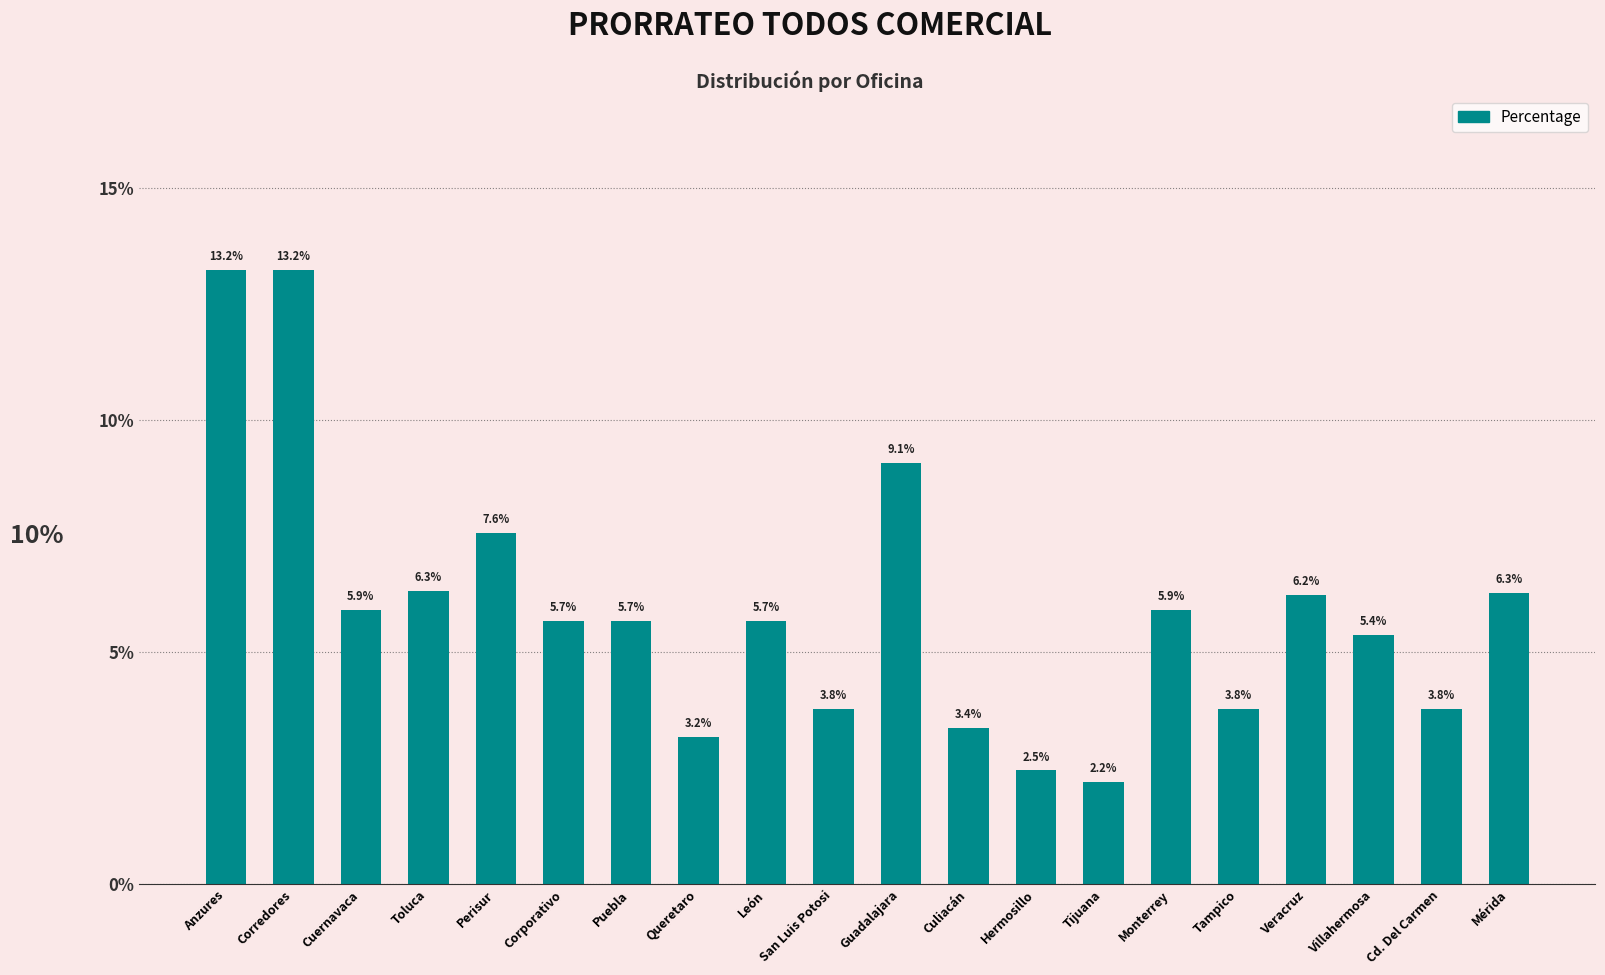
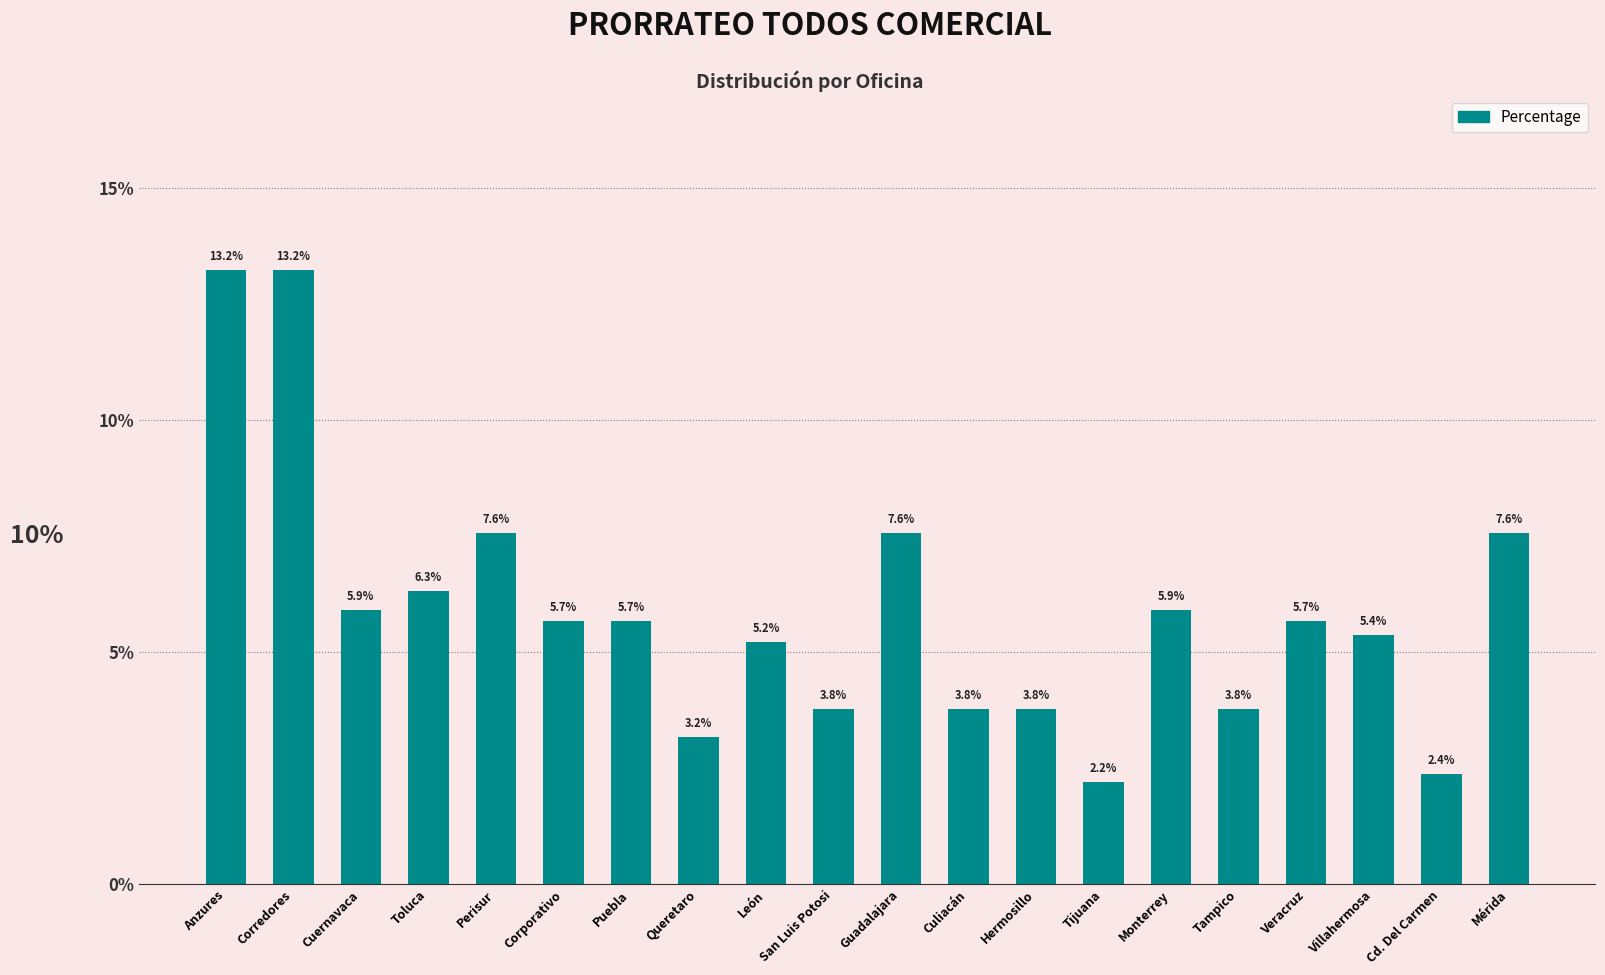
  {
    "Anzures": "13.2%",
    "Corredores": "13.2%",
    "Cuernavaca": "5.9%",
    "Toluca": "6.3%",
    "Perisur": "7.6%",
    "Corporativo": "5.7%",
    "Puebla": "5.7%",
    "Queretaro": "3.2%",
-   "León": "5.7%",
+   "León": "5.2%",
    "San Luis Potosi": "3.8%",
-   "Guadalajara": "9.1%",
-   "Culiacán": "3.4%",
-   "Hermosillo": "2.5%",
+   "Guadalajara": "7.6%",
+   "Culiacán": "3.8%",
+   "Hermosillo": "3.8%",
    "Tijuana": "2.2%",
    "Monterrey": "5.9%",
    "Tampico": "3.8%",
-   "Veracruz": "6.2%",
+   "Veracruz": "5.7%",
    "Villahermosa": "5.4%",
-   "Cd. Del Carmen": "3.8%",
-   "Mérida": "6.3%"
+   "Cd. Del Carmen": "2.4%",
+   "Mérida": "7.6%"
  }
